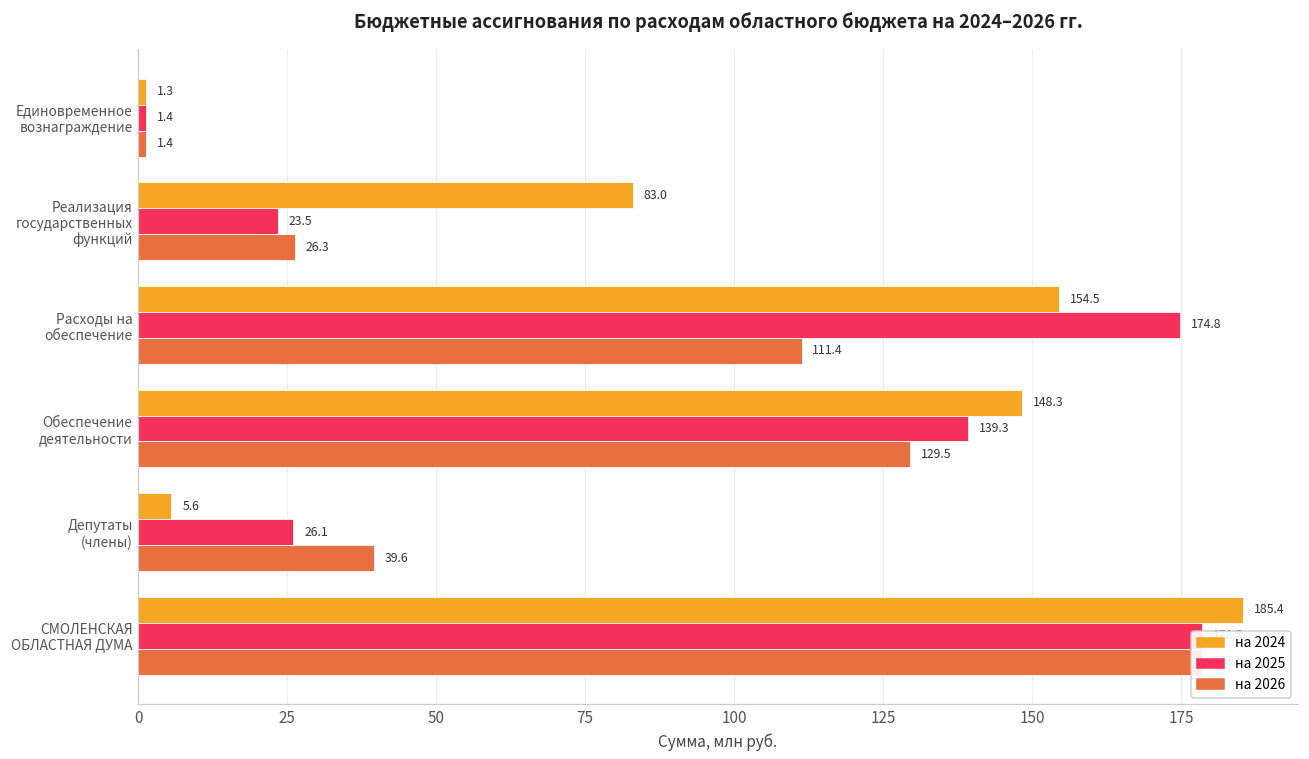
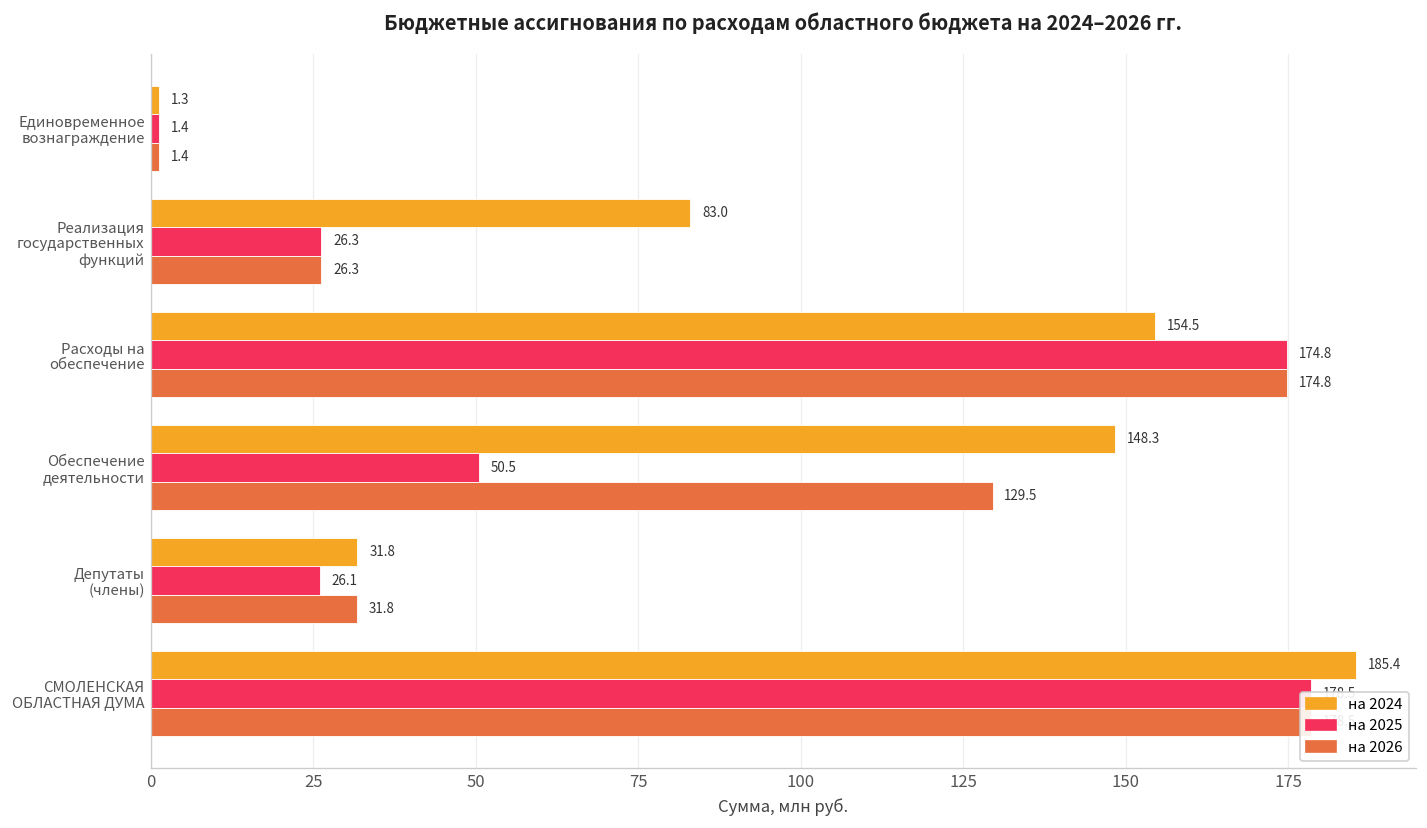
  {
    "на 2024": {
      "Единовременное вознаграждение": 1.3,
      "Реализация государственных функций": 83.0,
      "Расходы на обеспечение": 154.5,
      "Обеспечение деятельности": 148.3,
-     "Депутаты (члены)": 5.6,
+     "Депутаты (члены)": 31.8,
      "СМОЛЕНСКАЯ ОБЛАСТНАЯ ДУМА": 185.4
    },
    "на 2025": {
      "Единовременное вознаграждение": 1.4,
-     "Реализация государственных функций": 23.5,
+     "Реализация государственных функций": 26.3,
      "Расходы на обеспечение": 174.8,
-     "Обеспечение деятельности": 139.3,
+     "Обеспечение деятельности": 50.5,
      "Депутаты (члены)": 26.1
    },
    "на 2026": {
      "Единовременное вознаграждение": 1.4,
      "Реализация государственных функций": 26.3,
-     "Расходы на обеспечение": 111.4,
+     "Расходы на обеспечение": 174.8,
      "Обеспечение деятельности": 129.5,
-     "Депутаты (члены)": 39.6
+     "Депутаты (члены)": 31.8
    }
  }
